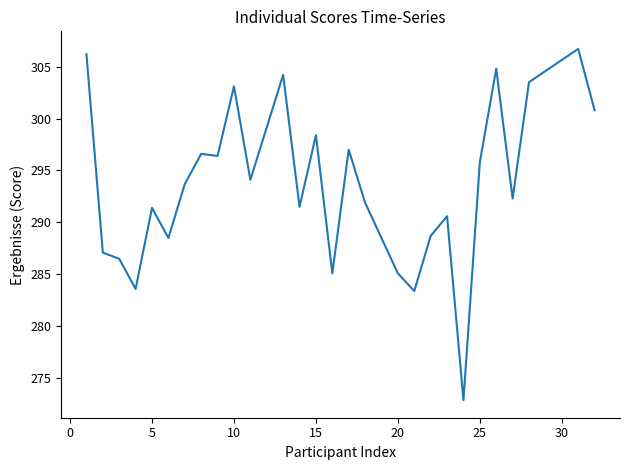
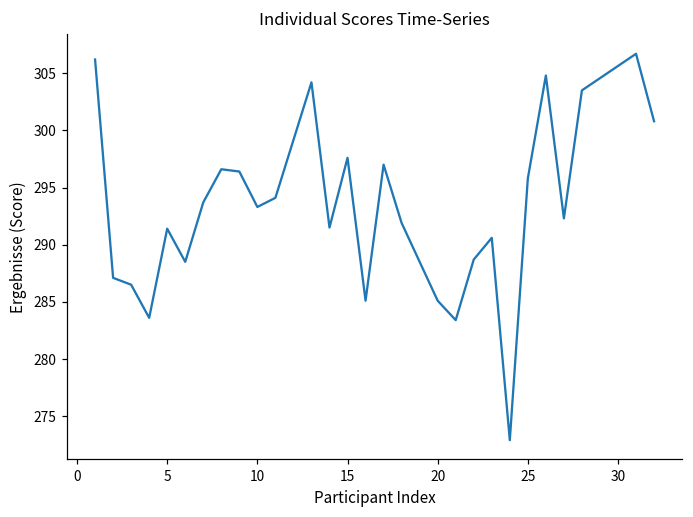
  {
    "5": 291.4,
-   "10": 303.1,
-   "15": 298.4,
+   "10": 293.3,
+   "15": 297.6,
    "20": 285.1,
    "25": 295.8
  }
